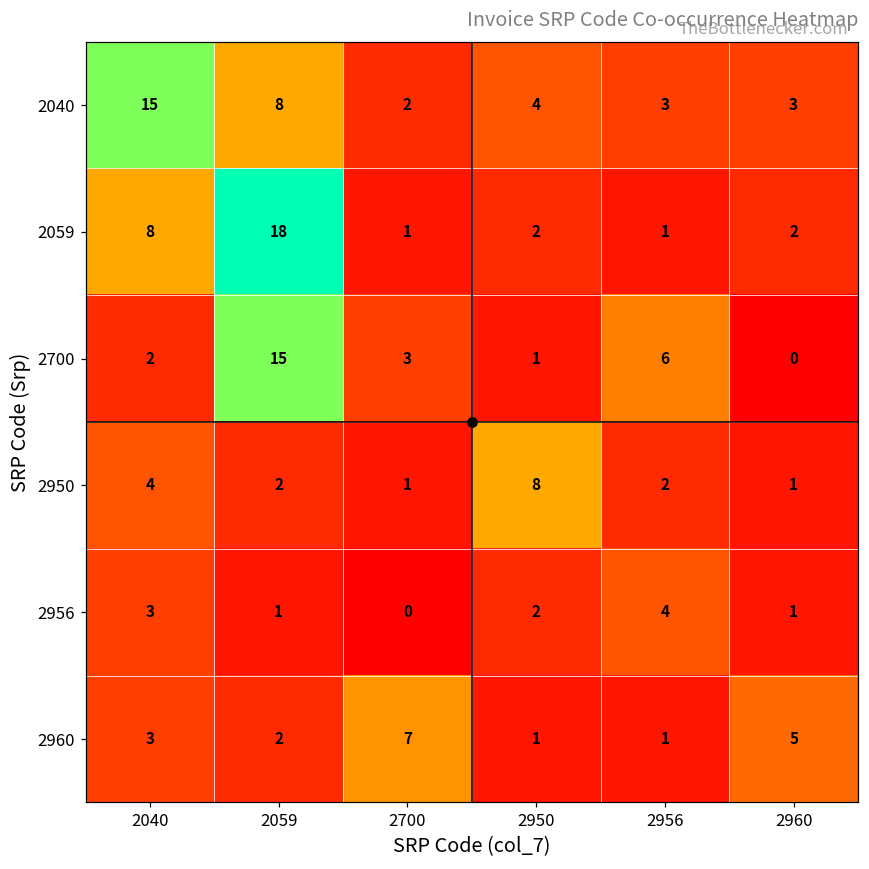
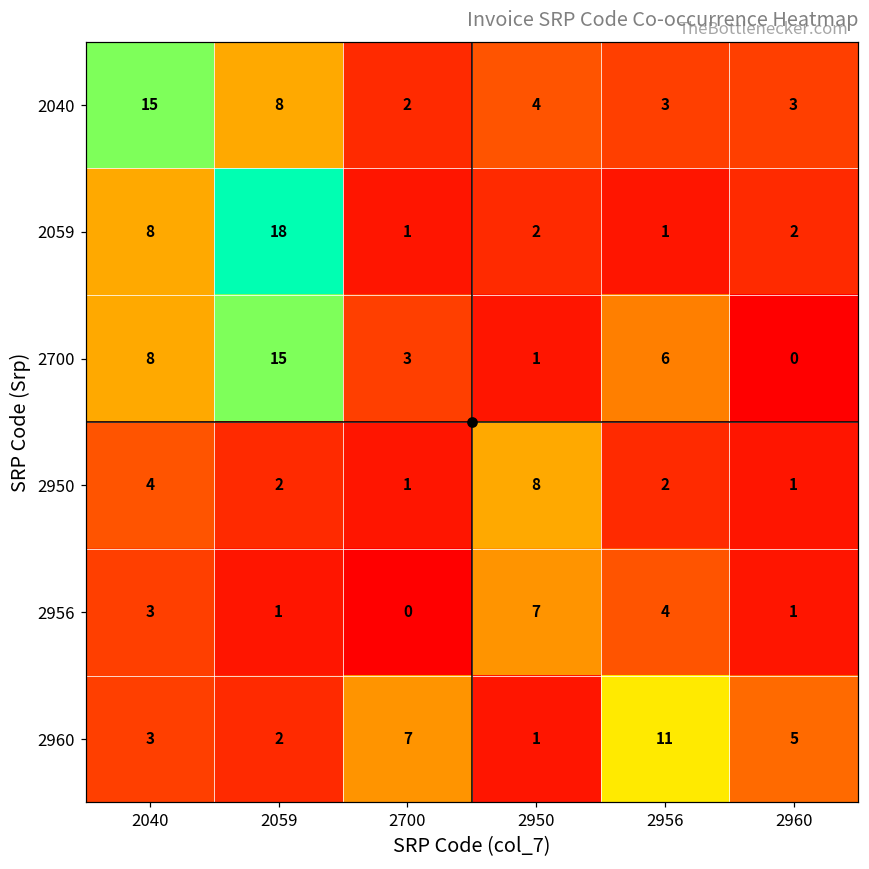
  {
    "2040": {
      "2040": 15,
      "2059": 8,
      "2700": 2,
      "2950": 4,
      "2956": 3,
      "2960": 3
    },
    "2059": {
      "2040": 8,
      "2059": 18,
      "2700": 1,
      "2950": 2,
      "2956": 1,
      "2960": 2
    },
    "2700": {
-     "2040": 2,
+     "2040": 8,
      "2059": 15,
      "2700": 3,
      "2950": 1,
      "2956": 6,
      "2960": 0
    },
    "2950": {
      "2040": 4,
      "2059": 2,
      "2700": 1,
      "2950": 8,
      "2956": 2,
      "2960": 1
    },
    "2956": {
      "2040": 3,
      "2059": 1,
      "2700": 0,
-     "2950": 2,
+     "2950": 7,
      "2956": 4,
      "2960": 1
    },
    "2960": {
      "2040": 3,
      "2059": 2,
      "2700": 7,
      "2950": 1,
-     "2956": 1,
+     "2956": 11,
      "2960": 5
    }
  }
